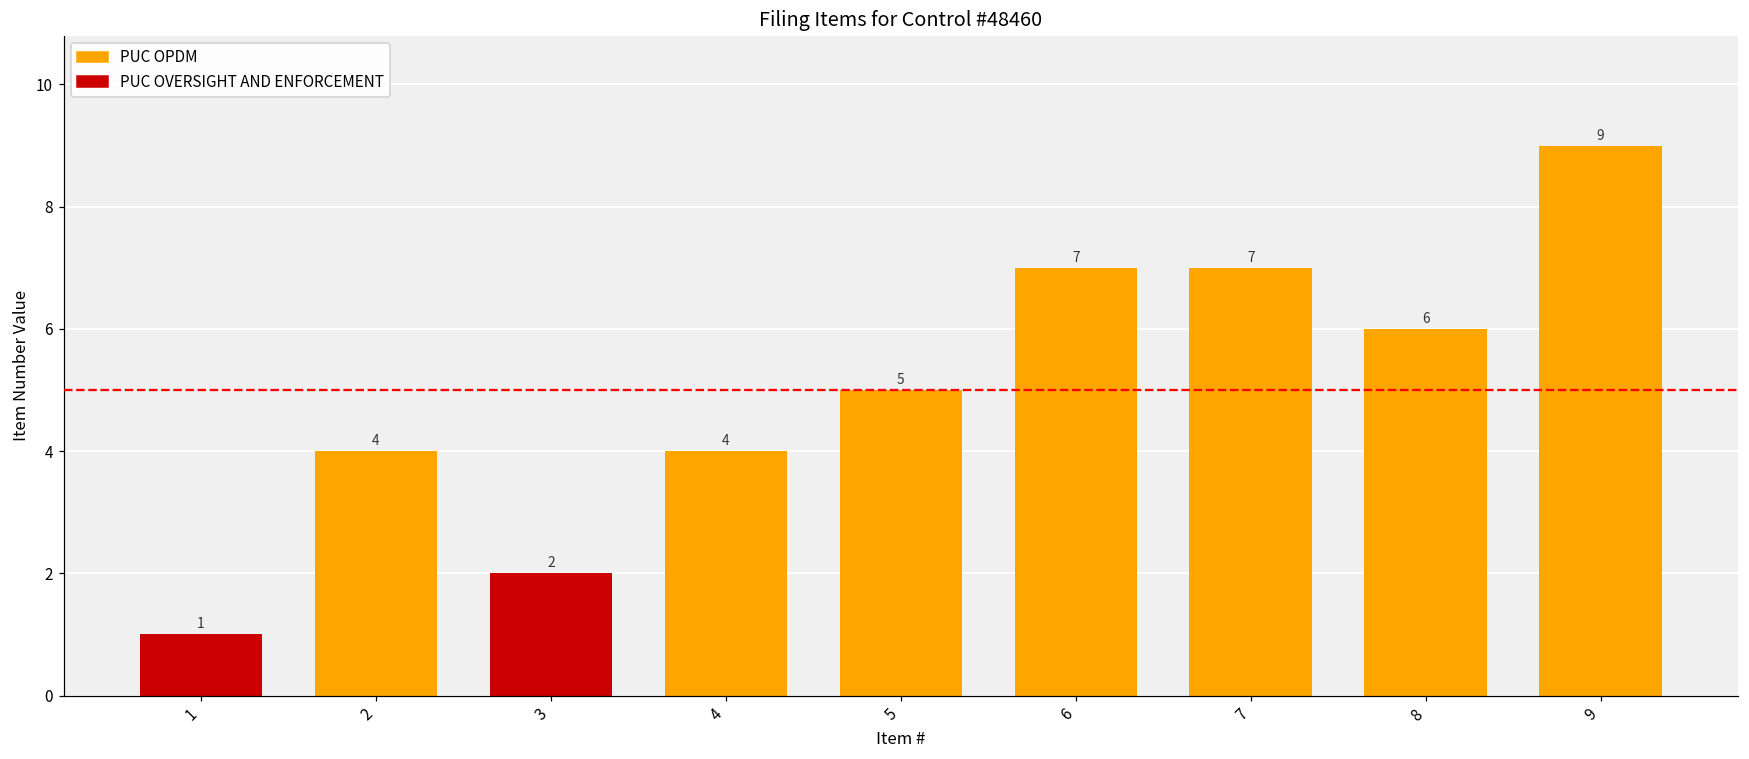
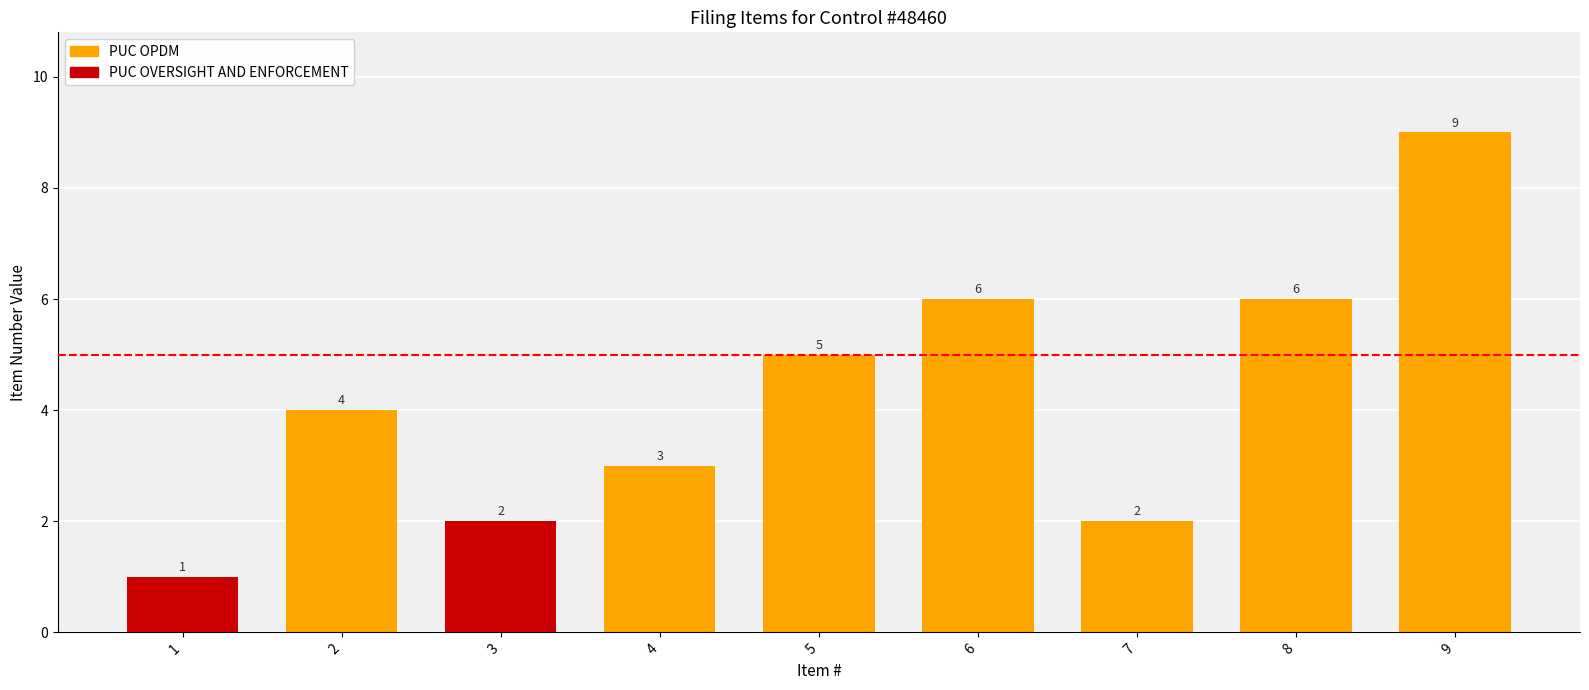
  {
    "1": 1,
    "2": 4,
    "3": 2,
-   "4": 4,
+   "4": 3,
    "5": 5,
-   "6": 7,
-   "7": 7,
+   "6": 6,
+   "7": 2,
    "8": 6,
    "9": 9
  }
